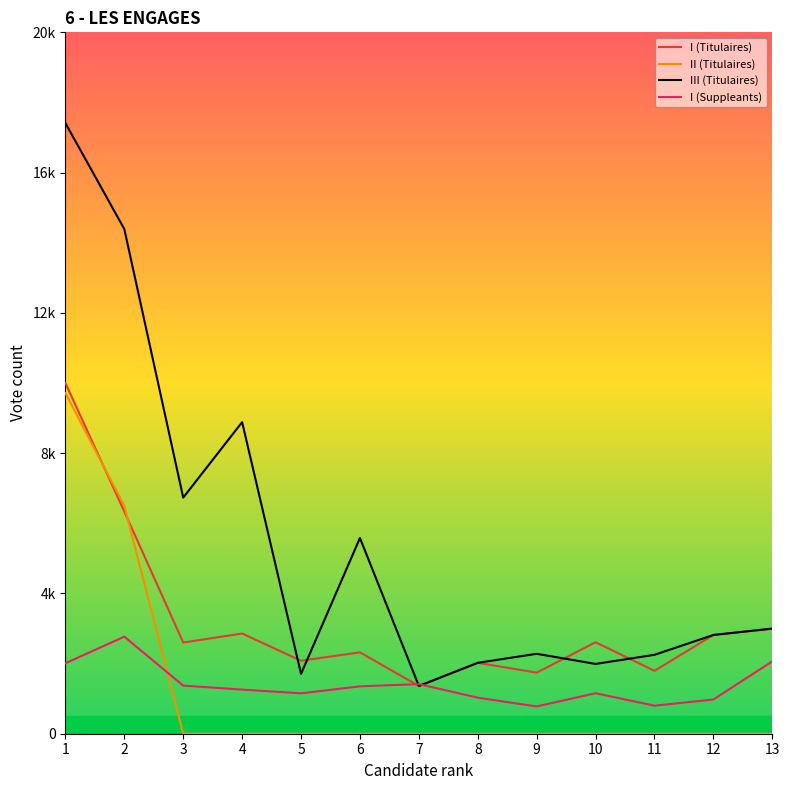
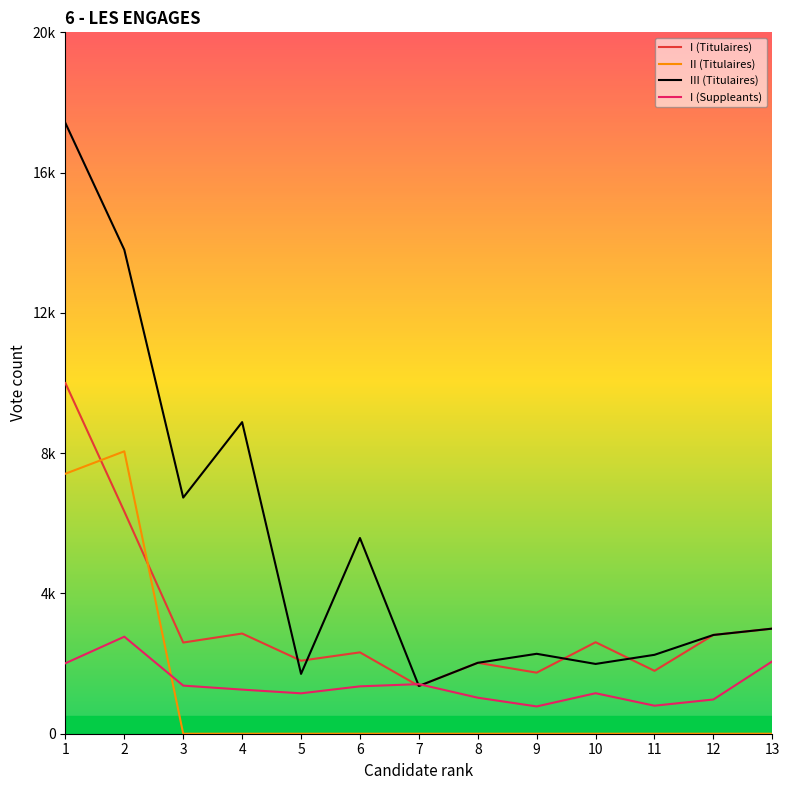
  {
    "II (Titulaires)": {
-     "1": 9700,
-     "2": 6500
+     "1": 7400,
+     "2": 8100
    },
    "III (Titulaires)": {
      "1": 17400,
-     "2": 14400,
+     "2": 13800,
      "3": 6700,
      "4": 8900,
      "5": 1700,
      "6": 5600,
      "9": 2300,
      "10": 2000,
      "11": 2300
    }
  }
